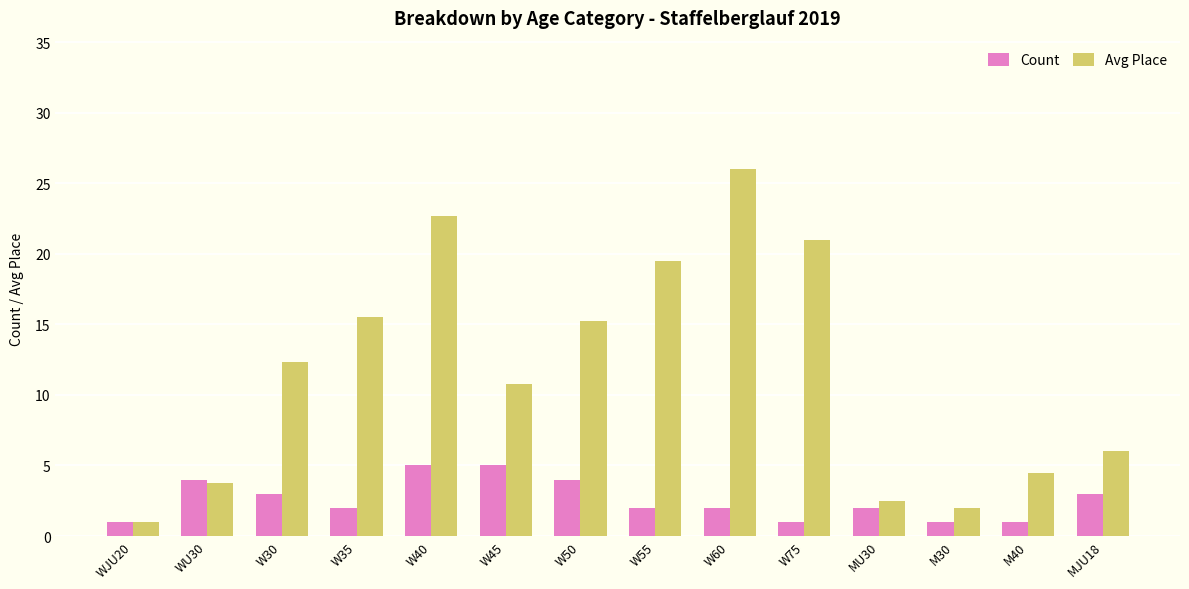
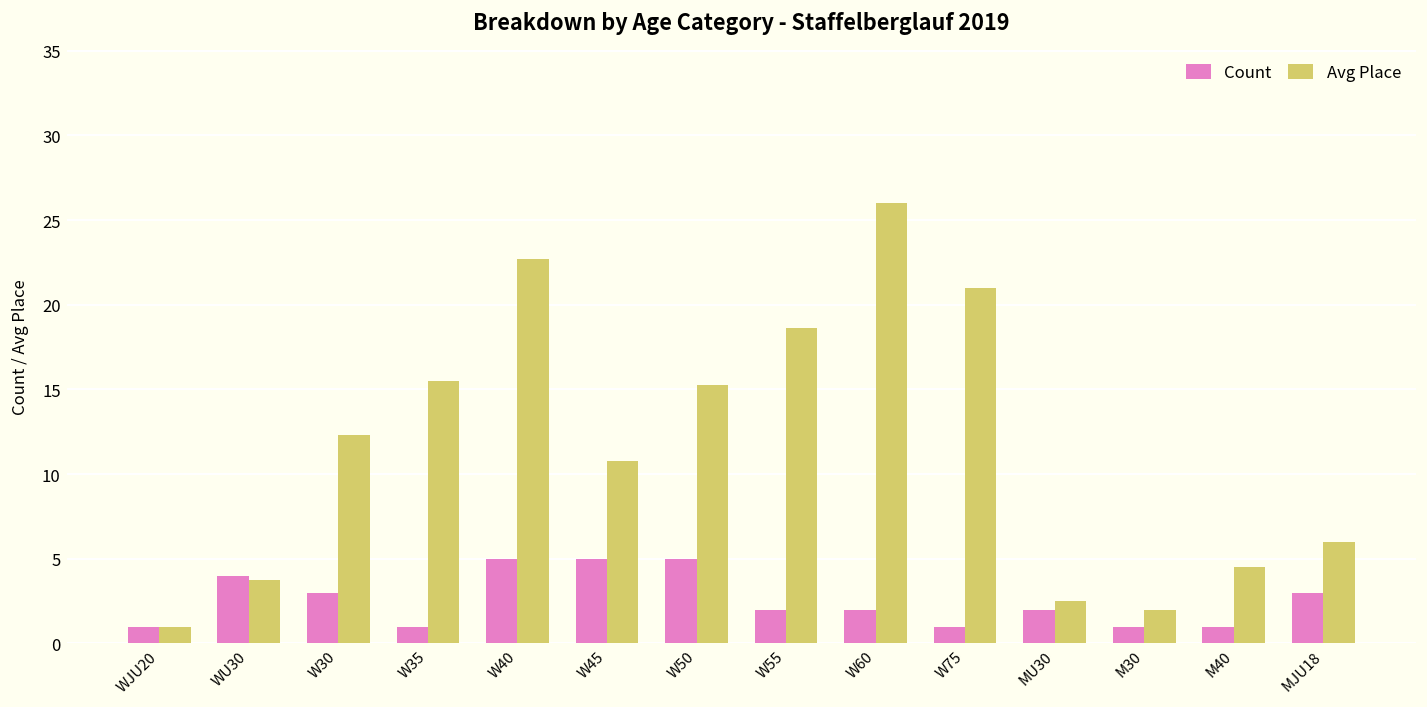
  {
    "Count": {
      "WJU20": 1,
      "WU30": 4,
      "W30": 3,
-     "W35": 2,
+     "W35": 1,
      "W40": 5,
      "W45": 5,
-     "W50": 4,
+     "W50": 5,
      "W55": 2,
      "W60": 2,
      "W75": 1,
      "MU30": 2,
      "M30": 1,
      "M40": 1,
      "MJU18": 3
    },
    "Avg Place": {
      "WJU20": 1.0,
      "WU30": 3.8,
      "W30": 12.3,
      "W35": 15.5,
      "W40": 22.7,
      "W45": 10.8,
      "W50": 15.3,
-     "W55": 19.5,
+     "W55": 18.6,
      "W60": 26.0,
      "W75": 21.0,
      "MU30": 2.5,
      "M30": 2.0,
      "M40": 4.5,
      "MJU18": 6.0
    }
  }
